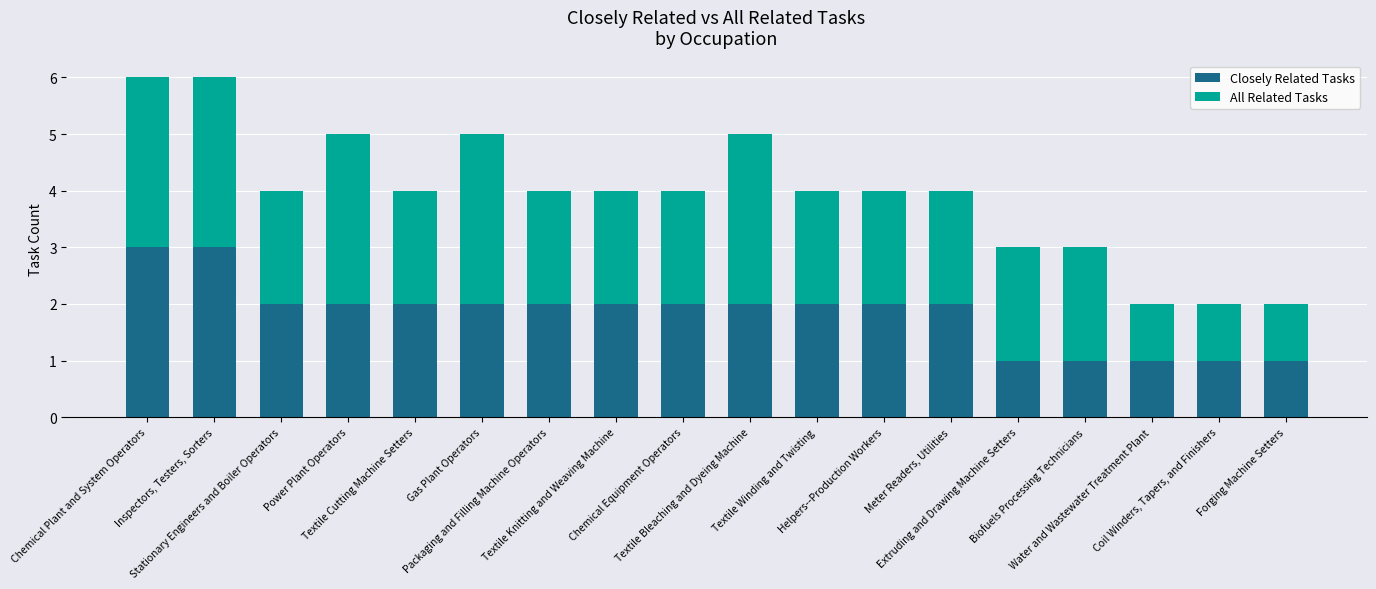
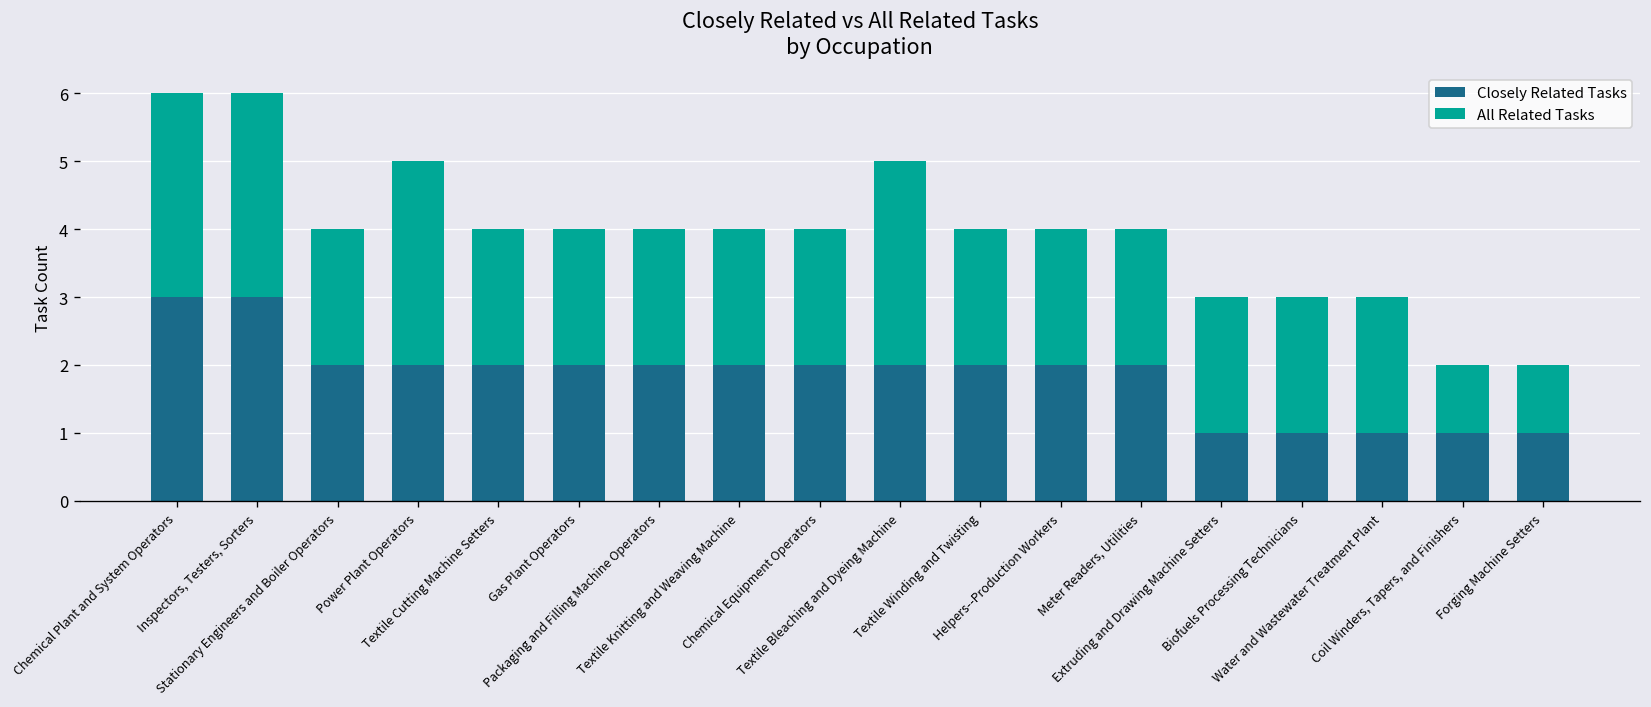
  {
    "Closely Related Tasks": {
      "Chemical Plant and System Operators": 3,
      "Inspectors, Testers, Sorters": 3,
      "Stationary Engineers and Boiler Operators": 2,
      "Power Plant Operators": 2,
      "Textile Cutting Machine Setters": 2,
      "Gas Plant Operators": 2,
      "Packaging and Filling Machine Operators": 2,
      "Textile Knitting and Weaving Machine": 2,
      "Chemical Equipment Operators": 2,
      "Textile Bleaching and Dyeing Machine": 2,
      "Textile Winding and Twisting": 2,
      "Helpers--Production Workers": 2,
      "Meter Readers, Utilities": 2,
      "Extruding and Drawing Machine Setters": 1,
      "Biofuels Processing Technicians": 1,
      "Water and Wastewater Treatment Plant": 1,
      "Coil Winders, Tapers, and Finishers": 1,
      "Forging Machine Setters": 1
    },
    "All Related Tasks": {
      "Chemical Plant and System Operators": 3,
      "Inspectors, Testers, Sorters": 3,
      "Stationary Engineers and Boiler Operators": 2,
      "Power Plant Operators": 3,
      "Textile Cutting Machine Setters": 2,
-     "Gas Plant Operators": 3,
+     "Gas Plant Operators": 2,
      "Packaging and Filling Machine Operators": 2,
      "Textile Knitting and Weaving Machine": 2,
      "Chemical Equipment Operators": 2,
      "Textile Bleaching and Dyeing Machine": 3,
      "Textile Winding and Twisting": 2,
      "Helpers--Production Workers": 2,
      "Meter Readers, Utilities": 2,
      "Extruding and Drawing Machine Setters": 2,
      "Biofuels Processing Technicians": 2,
-     "Water and Wastewater Treatment Plant": 1,
+     "Water and Wastewater Treatment Plant": 2,
      "Coil Winders, Tapers, and Finishers": 1,
      "Forging Machine Setters": 1
    }
  }
